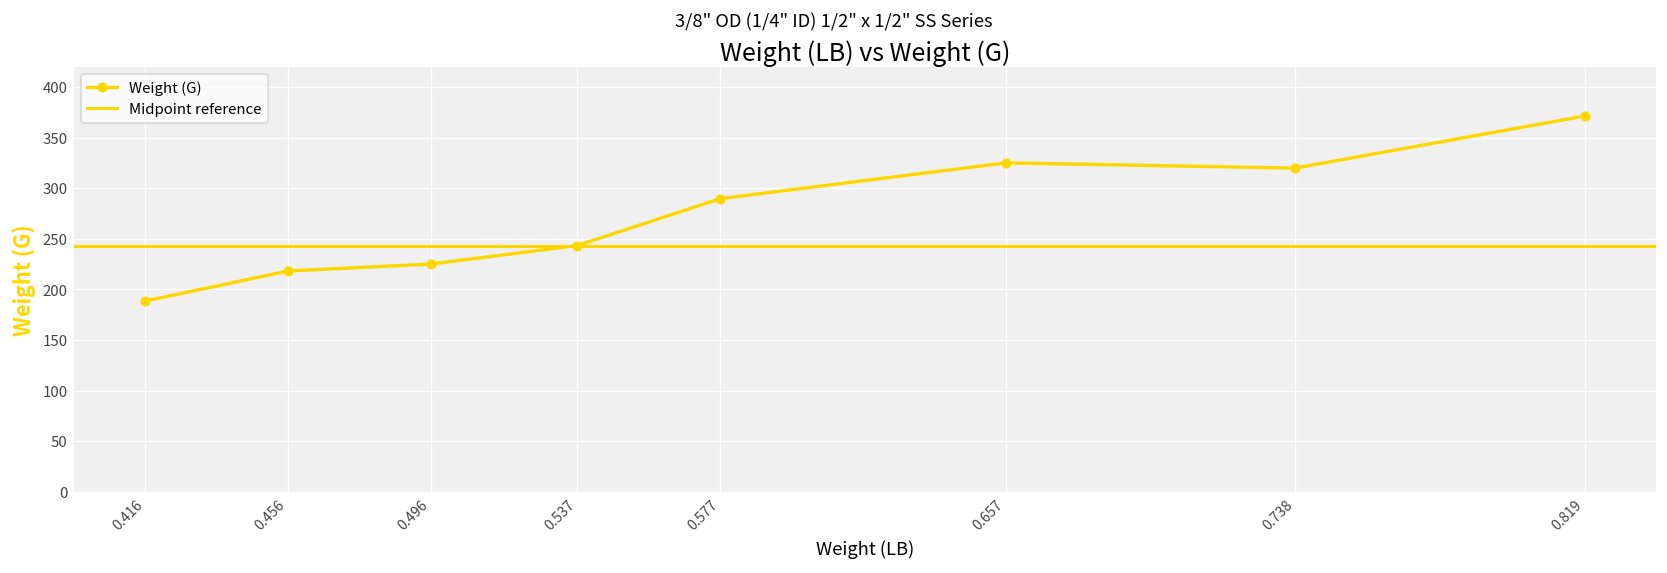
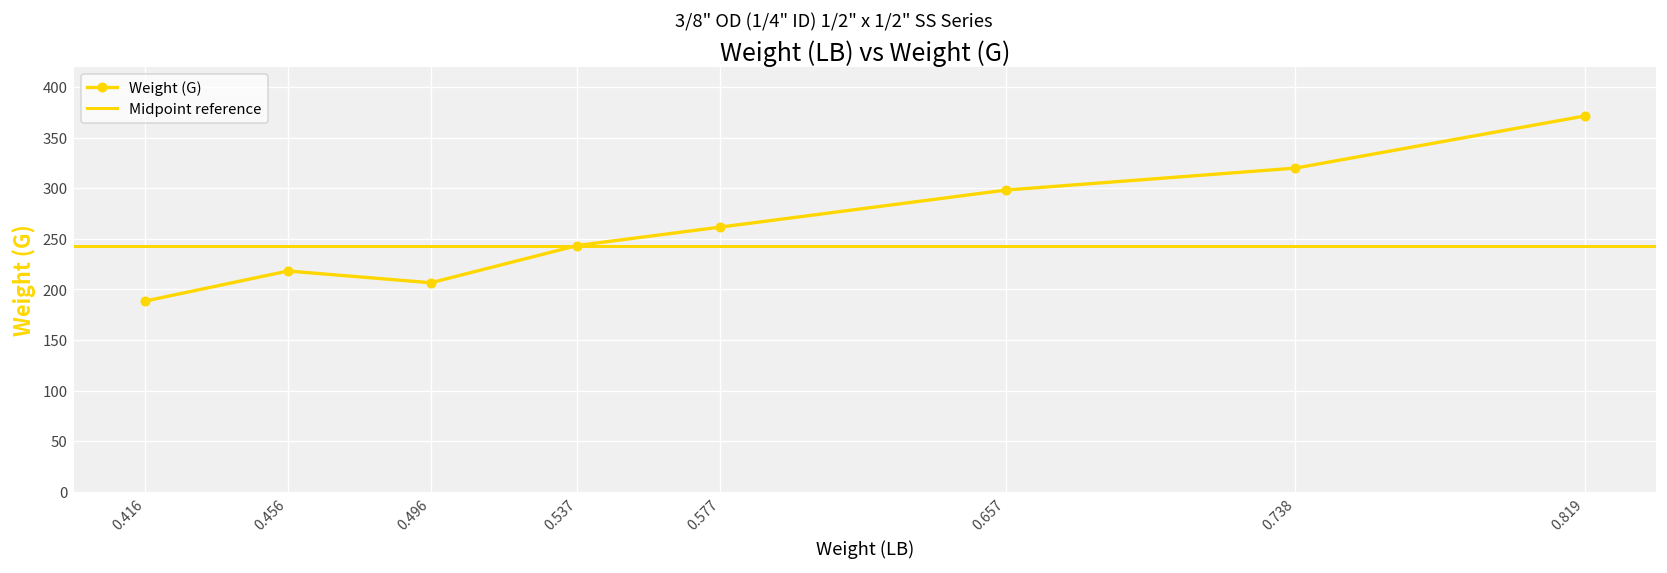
  {
    "0.416": 190,
    "0.456": 220,
-   "0.496": 230,
+   "0.496": 210,
    "0.537": 240,
-   "0.577": 290,
-   "0.657": 330,
+   "0.577": 260,
+   "0.657": 300,
    "0.738": 320,
    "0.819": 370
  }
